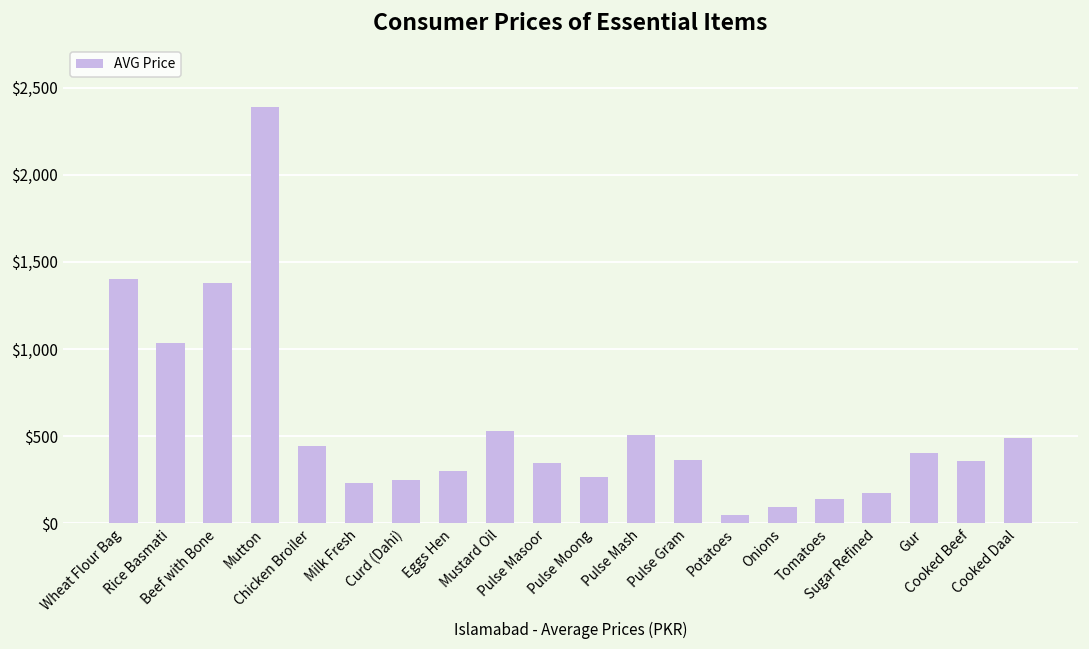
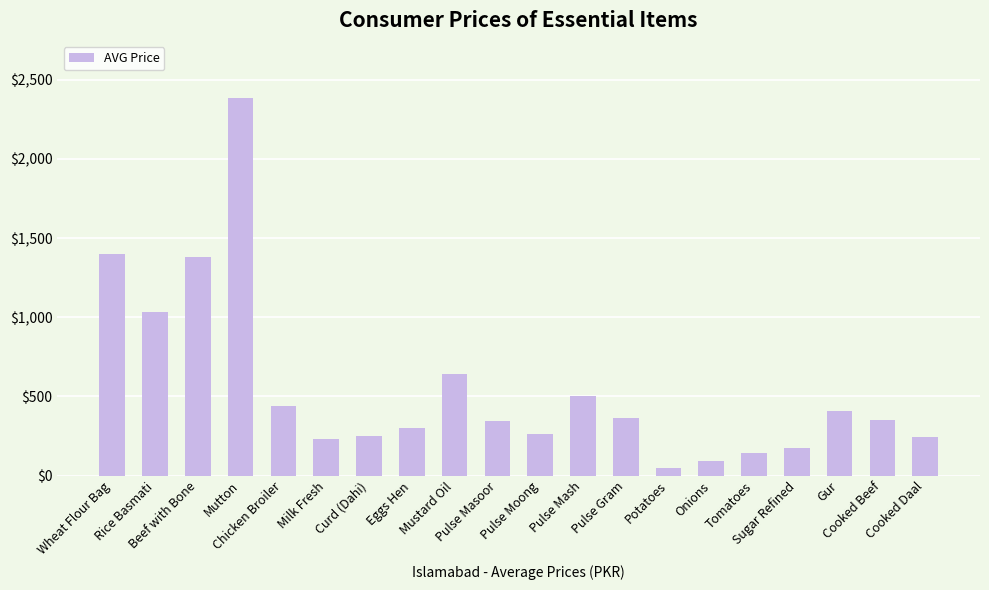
  {
    "Wheat Flour Bag": "$1,400",
    "Rice Basmati": "$1,040",
    "Beef with Bone": "$1,380",
    "Mutton": "$2,390",
    "Chicken Broiler": "$440",
    "Milk Fresh": "$230",
    "Curd (Dahi)": "$250",
    "Eggs Hen": "$300",
-   "Mustard Oil": "$530",
+   "Mustard Oil": "$640",
    "Pulse Masoor": "$350",
    "Pulse Moong": "$270",
    "Pulse Mash": "$500",
    "Pulse Gram": "$360",
    "Potatoes": "$50",
    "Onions": "$90",
    "Tomatoes": "$140",
    "Sugar Refined": "$180",
    "Gur": "$400",
    "Cooked Beef": "$350",
-   "Cooked Daal": "$490"
+   "Cooked Daal": "$240"
  }
